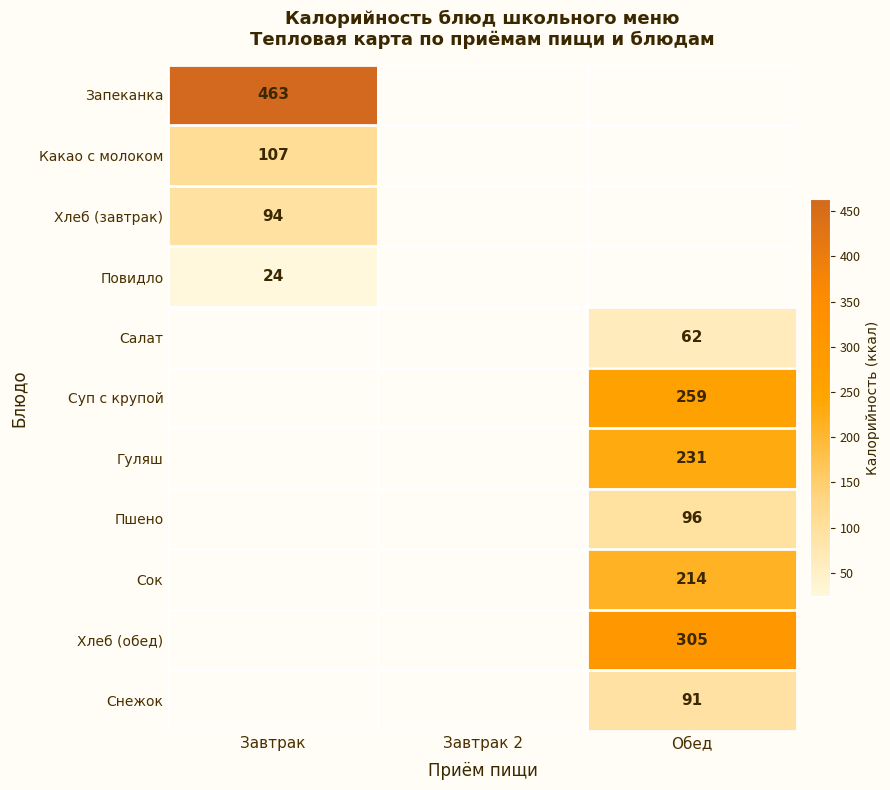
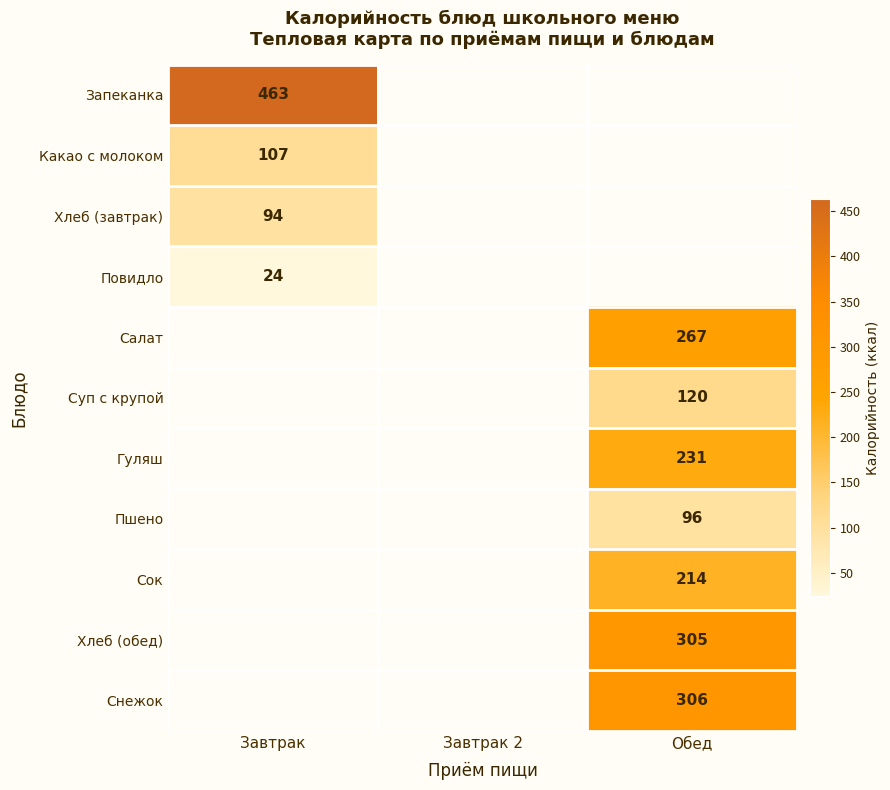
  {
    "Запеканка": {
      "Завтрак": 463
    },
    "Какао с молоком": {
      "Завтрак": 107
    },
    "Хлеб (завтрак)": {
      "Завтрак": 94
    },
    "Повидло": {
      "Завтрак": 24
    },
    "Салат": {
-     "Обед": 62
+     "Обед": 267
    },
    "Суп с крупой": {
-     "Обед": 259
+     "Обед": 120
    },
    "Гуляш": {
      "Обед": 231
    },
    "Пшено": {
      "Обед": 96
    },
    "Сок": {
      "Обед": 214
    },
    "Хлеб (обед)": {
      "Обед": 305
    },
    "Снежок": {
-     "Обед": 91
+     "Обед": 306
    }
  }
